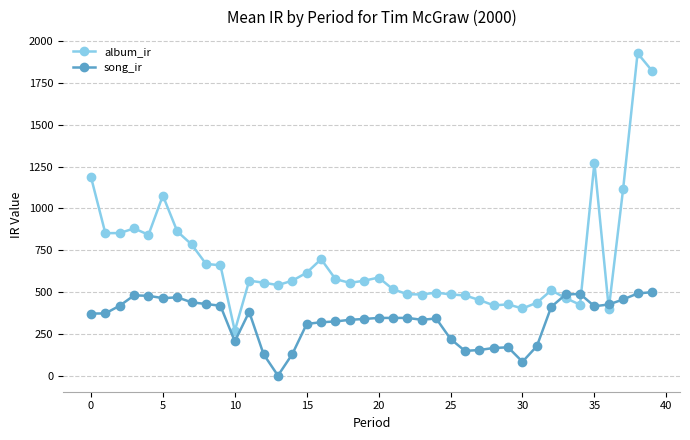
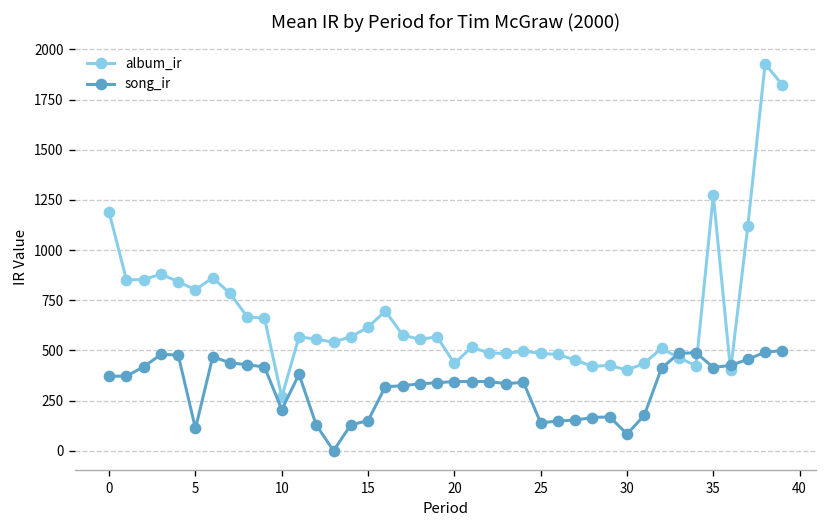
  {
    "album_ir": {
      "0": 1190,
-     "5": 1080,
+     "5": 800,
      "10": 270,
      "15": 620,
-     "20": 590,
+     "20": 430,
      "25": 490,
      "30": 400,
      "35": 1270
    },
    "song_ir": {
      "0": 370,
-     "5": 460,
+     "5": 110,
      "10": 200,
-     "15": 310,
+     "15": 150,
      "20": 350,
-     "25": 220,
+     "25": 140,
      "30": 80,
      "35": 410
    }
  }
